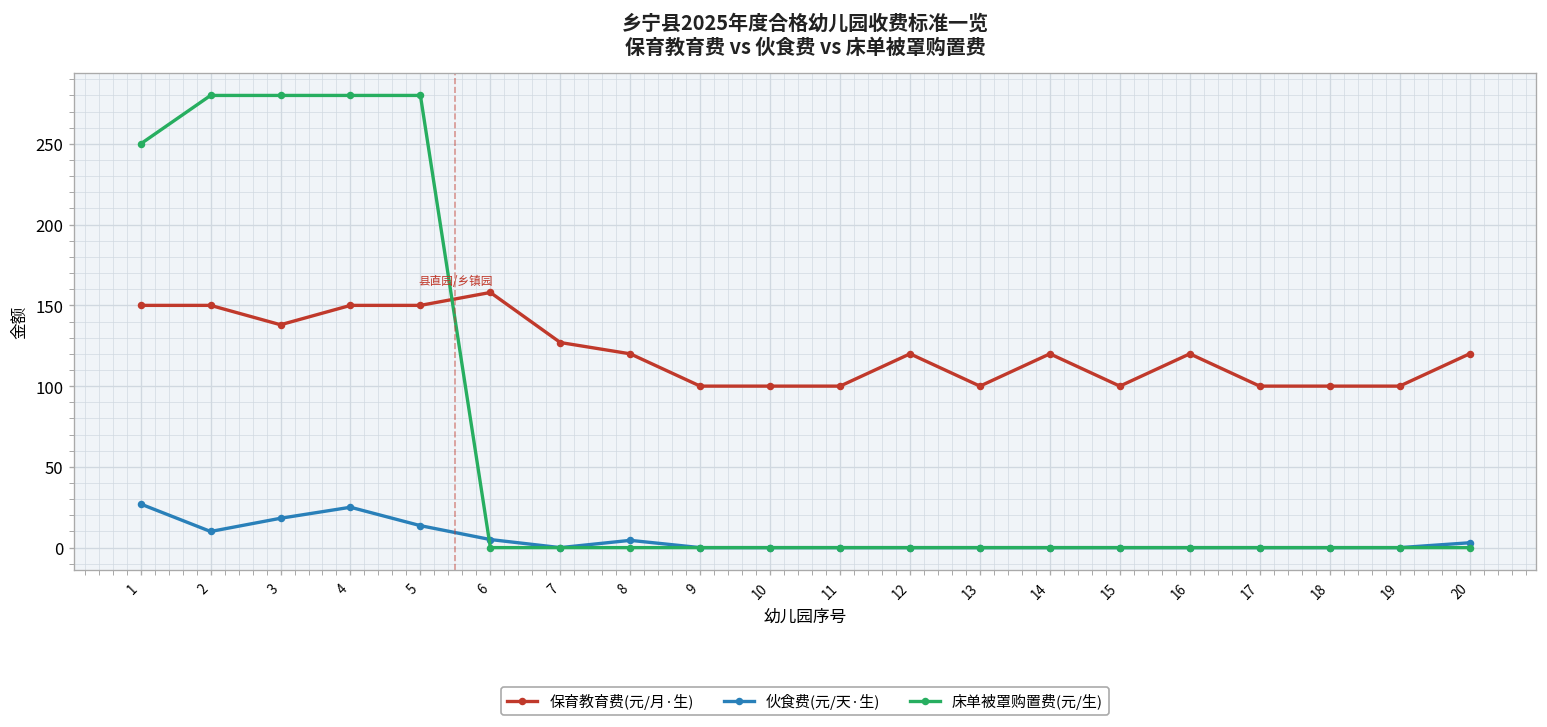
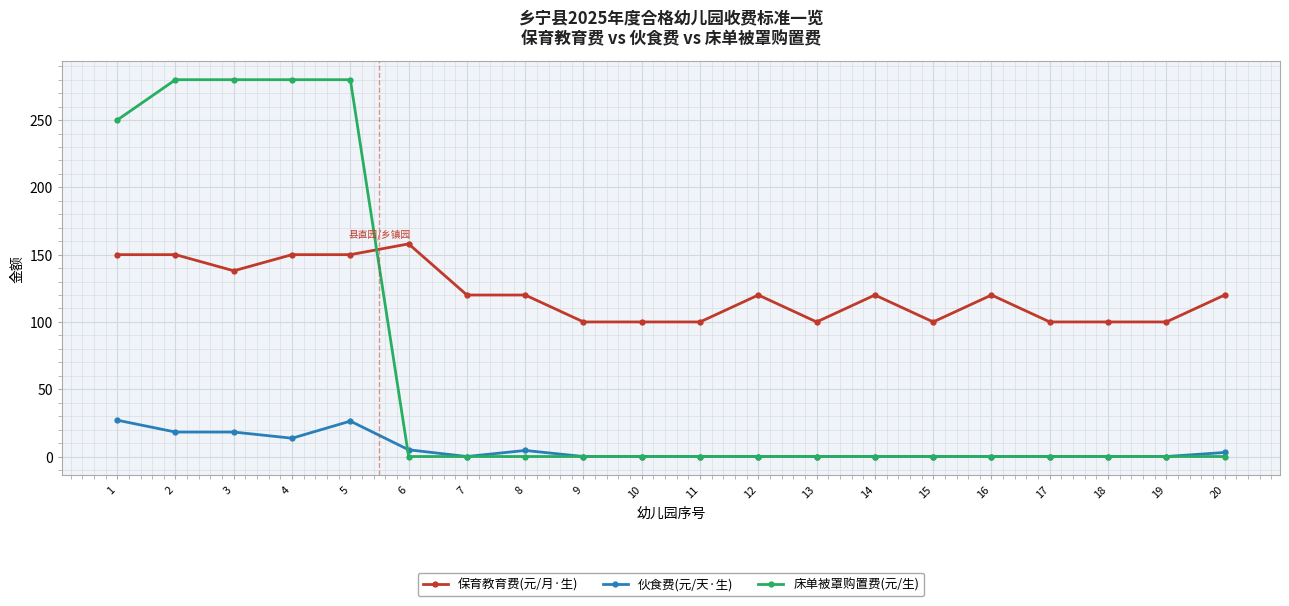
  {
    "保育教育费(元/月·生)": {
      "1": 150,
      "2": 150,
      "3": 138,
      "4": 150,
      "5": 150,
      "6": 158,
-     "7": 127,
+     "7": 120,
      "8": 120,
      "9": 100,
      "10": 100,
      "11": 100,
      "12": 120,
      "13": 100,
      "14": 120,
      "15": 100,
      "16": 120,
      "17": 100,
      "18": 100,
      "19": 100,
      "20": 120
    },
    "伙食费(元/天·生)": {
      "1": 27,
-     "2": 10,
+     "2": 18,
      "3": 18,
-     "4": 25,
-     "5": 14,
+     "4": 14,
+     "5": 26,
      "6": 5,
      "8": 5,
      "20": 3
    },
    "床单被罩购置费(元/生)": {
      "1": 250,
      "2": 280,
      "3": 280,
      "4": 280,
      "5": 280,
      "6": 0,
      "8": 0,
      "20": 0
    }
  }
